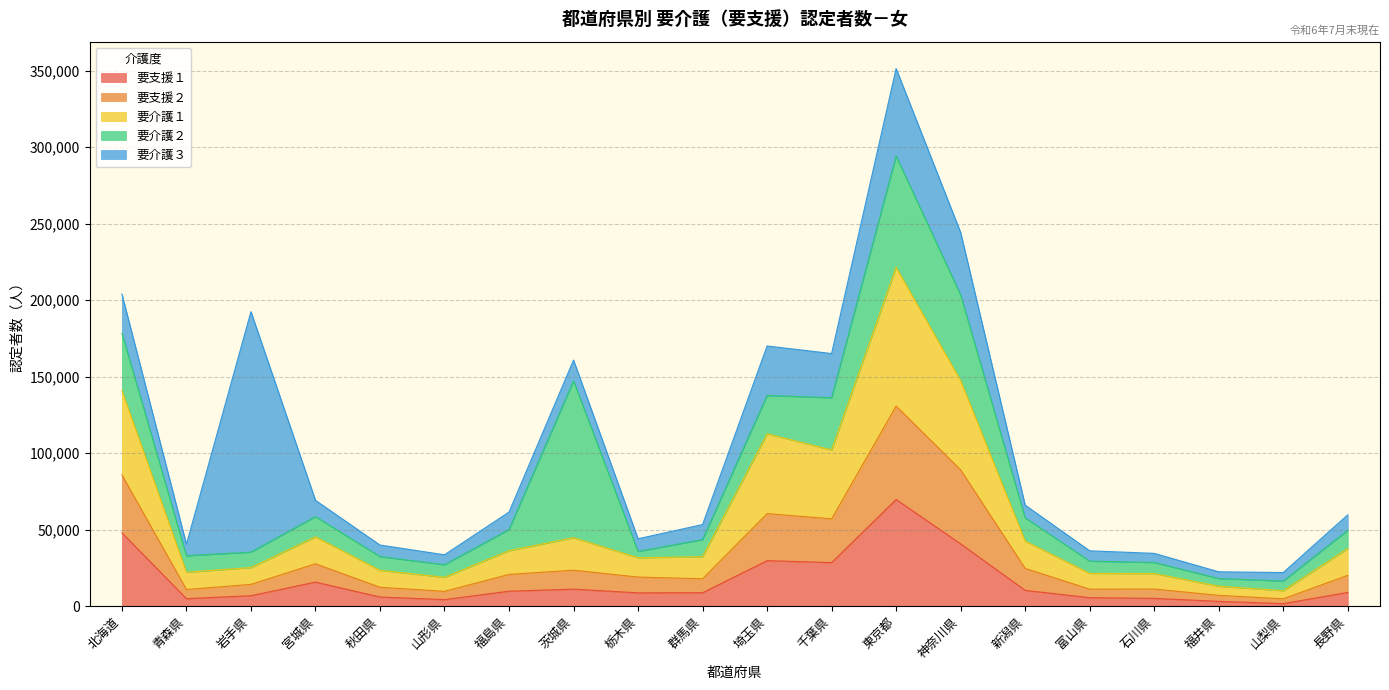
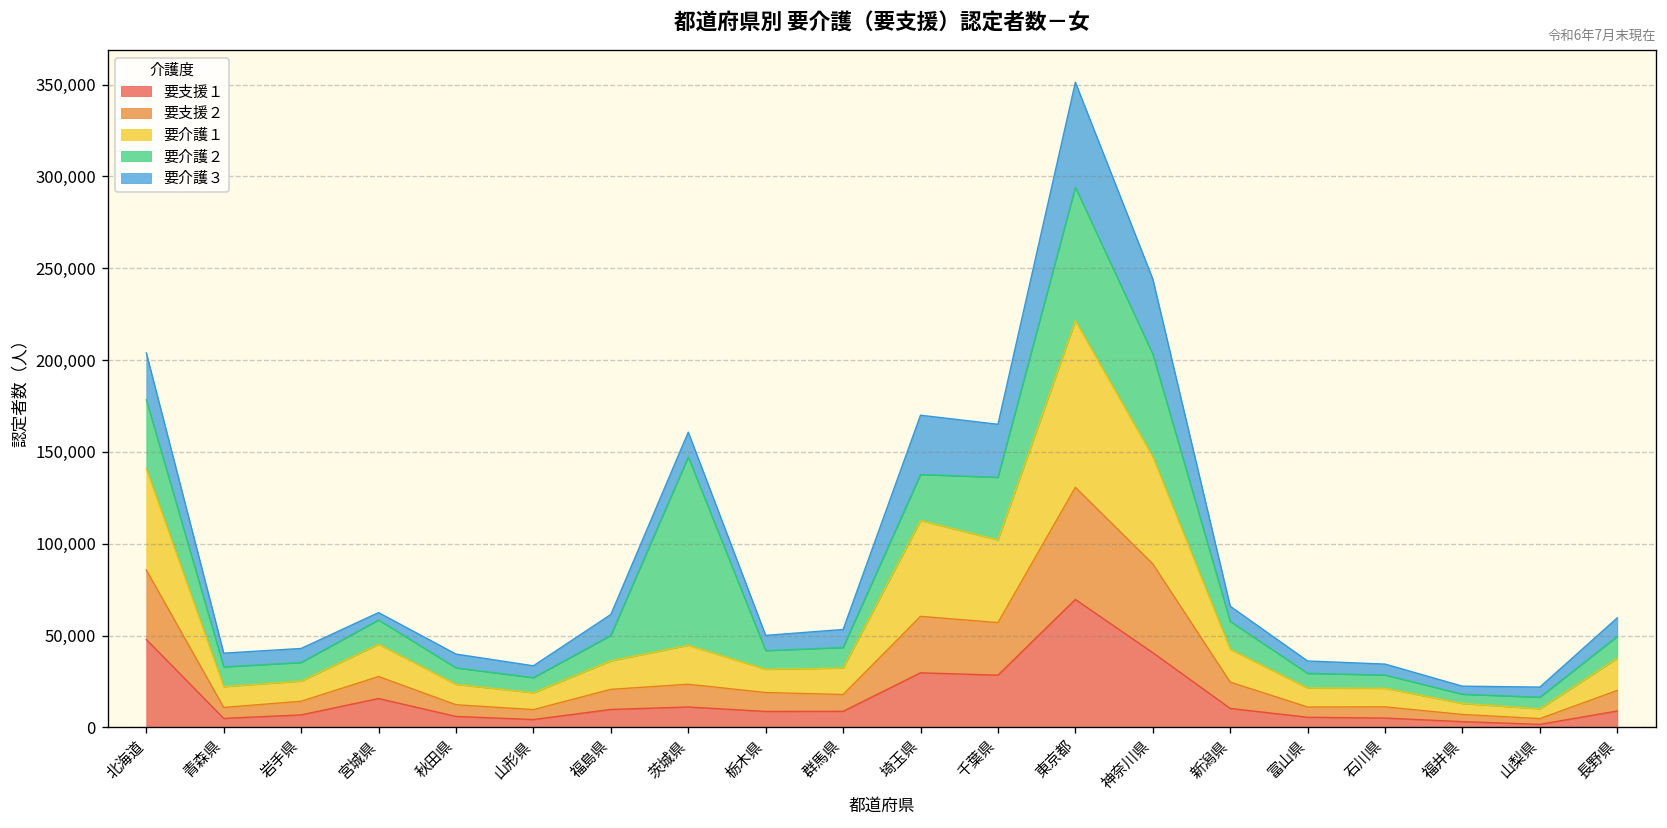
  {
    "要介護１": {
      "北海道": "55,000",
      "青森県": "11,000",
      "岩手県": "11,000",
      "宮城県": "18,000",
      "秋田県": "11,000",
      "山形県": "9,000",
      "福島県": "16,000",
      "茨城県": "21,000",
      "栃木県": "13,000",
      "群馬県": "14,000",
      "埼玉県": "52,000",
      "千葉県": "45,000",
      "東京都": "91,000",
      "神奈川県": "58,000",
      "新潟県": "18,000",
      "富山県": "10,000",
      "石川県": "10,000",
      "福井県": "6,000",
      "山梨県": "5,000",
      "長野県": "18,000"
    },
    "要介護２": {
      "北海道": "38,000",
      "青森県": "11,000",
      "岩手県": "10,000",
      "宮城県": "13,000",
      "秋田県": "9,000",
      "山形県": "8,000",
      "福島県": "14,000",
      "茨城県": "103,000",
-     "栃木県": "4,000",
+     "栃木県": "10,000",
      "群馬県": "11,000",
      "埼玉県": "25,000",
      "千葉県": "34,000",
      "東京都": "73,000",
      "神奈川県": "56,000",
      "新潟県": "15,000",
      "富山県": "8,000",
      "石川県": "7,000",
      "福井県": "5,000",
      "山梨県": "6,000",
      "長野県": "12,000"
    },
    "要介護３": {
      "北海道": "26,000",
      "青森県": "7,000",
-     "岩手県": "157,000",
-     "宮城県": "11,000",
+     "岩手県": "8,000",
+     "宮城県": "4,000",
      "秋田県": "8,000",
      "山形県": "6,000",
      "福島県": "11,000",
      "茨城県": "14,000",
      "栃木県": "8,000",
      "群馬県": "10,000",
      "埼玉県": "32,000",
      "千葉県": "29,000",
      "東京都": "57,000",
      "神奈川県": "41,000",
      "新潟県": "8,000",
      "富山県": "7,000",
      "石川県": "6,000",
      "福井県": "4,000",
      "山梨県": "6,000",
      "長野県": "10,000"
    }
  }
